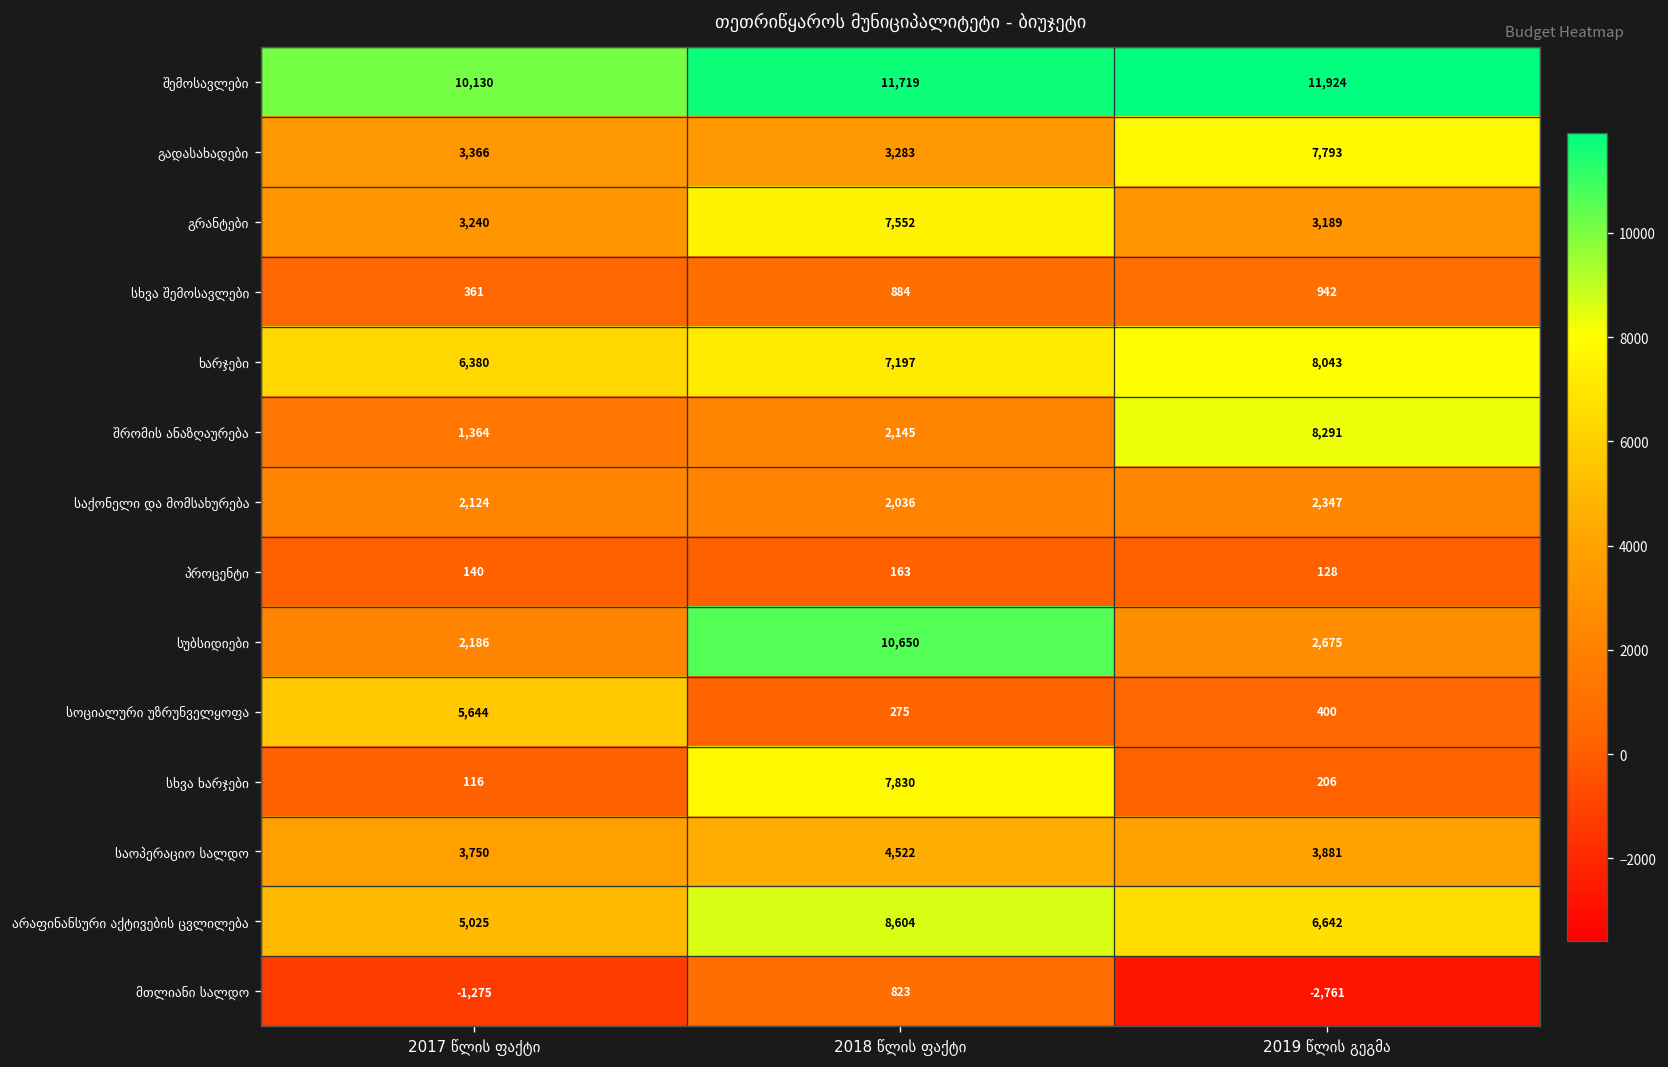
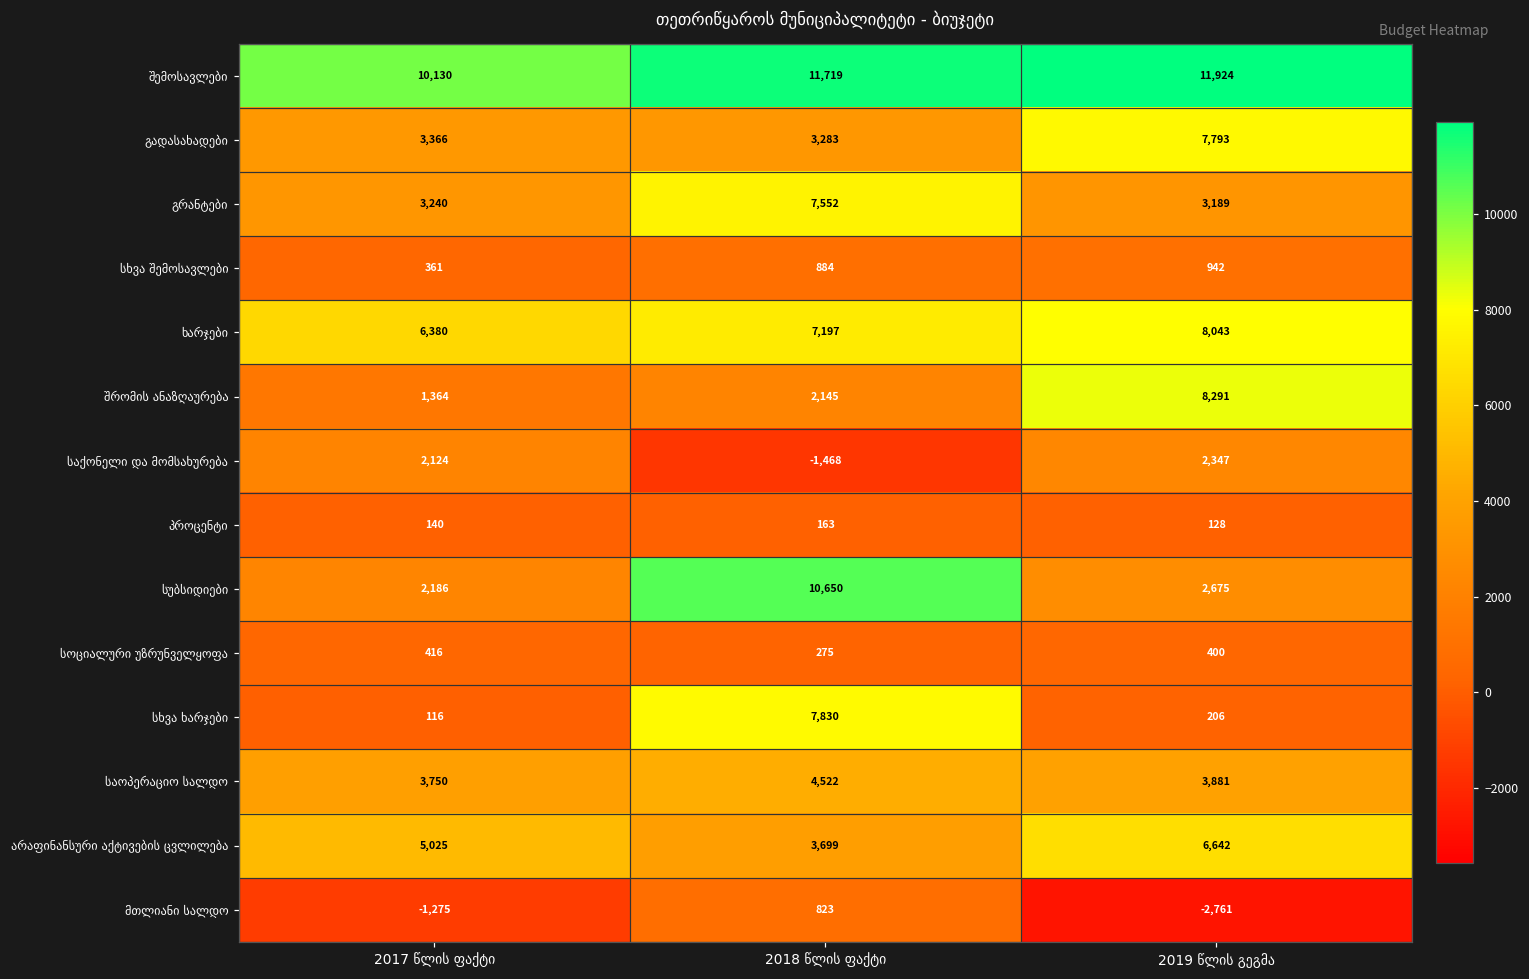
  {
    "შემოსავლები": {
      "2017 წლის ფაქტი": "10,130",
      "2018 წლის ფაქტი": "11,719",
      "2019 წლის გეგმა": "11,924"
    },
    "გადასახადები": {
      "2017 წლის ფაქტი": "3,366",
      "2018 წლის ფაქტი": "3,283",
      "2019 წლის გეგმა": "7,793"
    },
    "გრანტები": {
      "2017 წლის ფაქტი": "3,240",
      "2018 წლის ფაქტი": "7,552",
      "2019 წლის გეგმა": "3,189"
    },
    "სხვა შემოსავლები": {
      "2017 წლის ფაქტი": "361",
      "2018 წლის ფაქტი": "884",
      "2019 წლის გეგმა": "942"
    },
    "ხარჯები": {
      "2017 წლის ფაქტი": "6,380",
      "2018 წლის ფაქტი": "7,197",
      "2019 წლის გეგმა": "8,043"
    },
    "შრომის ანაზღაურება": {
      "2017 წლის ფაქტი": "1,364",
      "2018 წლის ფაქტი": "2,145",
      "2019 წლის გეგმა": "8,291"
    },
    "საქონელი და მომსახურება": {
      "2017 წლის ფაქტი": "2,124",
-     "2018 წლის ფაქტი": "2,036",
+     "2018 წლის ფაქტი": "-1,468",
      "2019 წლის გეგმა": "2,347"
    },
    "პროცენტი": {
      "2017 წლის ფაქტი": "140",
      "2018 წლის ფაქტი": "163",
      "2019 წლის გეგმა": "128"
    },
    "სუბსიდიები": {
      "2017 წლის ფაქტი": "2,186",
      "2018 წლის ფაქტი": "10,650",
      "2019 წლის გეგმა": "2,675"
    },
    "სოციალური უზრუნველყოფა": {
-     "2017 წლის ფაქტი": "5,644",
+     "2017 წლის ფაქტი": "416",
      "2018 წლის ფაქტი": "275",
      "2019 წლის გეგმა": "400"
    },
    "სხვა ხარჯები": {
      "2017 წლის ფაქტი": "116",
      "2018 წლის ფაქტი": "7,830",
      "2019 წლის გეგმა": "206"
    },
    "საოპერაციო სალდო": {
      "2017 წლის ფაქტი": "3,750",
      "2018 წლის ფაქტი": "4,522",
      "2019 წლის გეგმა": "3,881"
    },
    "არაფინანსური აქტივების ცვლილება": {
      "2017 წლის ფაქტი": "5,025",
-     "2018 წლის ფაქტი": "8,604",
+     "2018 წლის ფაქტი": "3,699",
      "2019 წლის გეგმა": "6,642"
    },
    "მთლიანი სალდო": {
      "2017 წლის ფაქტი": "-1,275",
      "2018 წლის ფაქტი": "823",
      "2019 წლის გეგმა": "-2,761"
    }
  }
